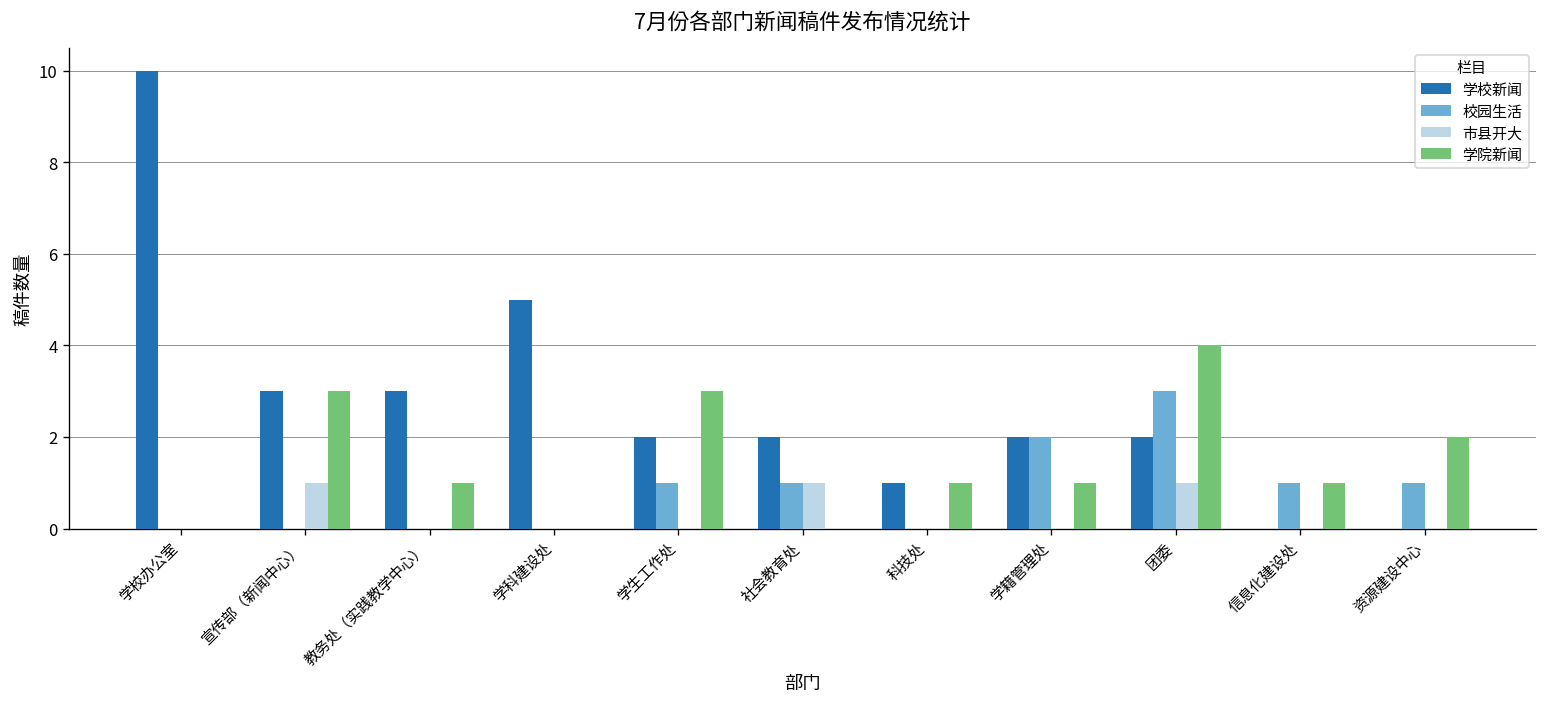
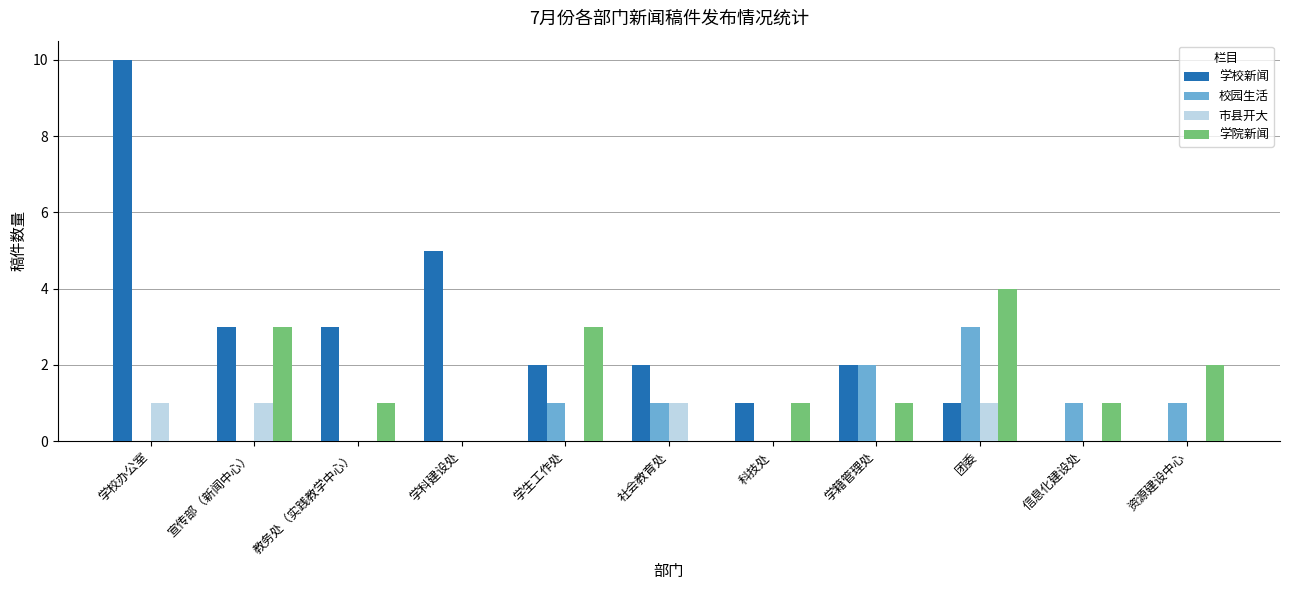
  {
    "学校新闻": {
      "学校办公室": 10,
      "宣传部（新闻中心）": 3,
      "教务处（实践教学中心）": 3,
      "学科建设处": 5,
      "学生工作处": 2,
      "社会教育处": 2,
      "科技处": 1,
      "学籍管理处": 2,
-     "团委": 2,
+     "团委": 1,
      "信息化建设处": 0,
      "资源建设中心": 0
    },
    "校园生活": {
      "学校办公室": 0,
      "宣传部（新闻中心）": 0,
      "教务处（实践教学中心）": 0,
      "学科建设处": 0,
      "学生工作处": 1,
      "社会教育处": 1,
      "科技处": 0,
      "学籍管理处": 2,
      "团委": 3,
      "信息化建设处": 1,
      "资源建设中心": 1
    },
    "市县开大": {
-     "学校办公室": 0,
+     "学校办公室": 1,
      "宣传部（新闻中心）": 1,
      "教务处（实践教学中心）": 0,
      "学科建设处": 0,
      "学生工作处": 0,
      "社会教育处": 1,
      "科技处": 0,
      "学籍管理处": 0,
      "团委": 1,
      "信息化建设处": 0,
      "资源建设中心": 0
    },
    "学院新闻": {
      "学校办公室": 0,
      "宣传部（新闻中心）": 3,
      "教务处（实践教学中心）": 1,
      "学科建设处": 0,
      "学生工作处": 3,
      "社会教育处": 0,
      "科技处": 1,
      "学籍管理处": 1,
      "团委": 4,
      "信息化建设处": 1,
      "资源建设中心": 2
    }
  }
